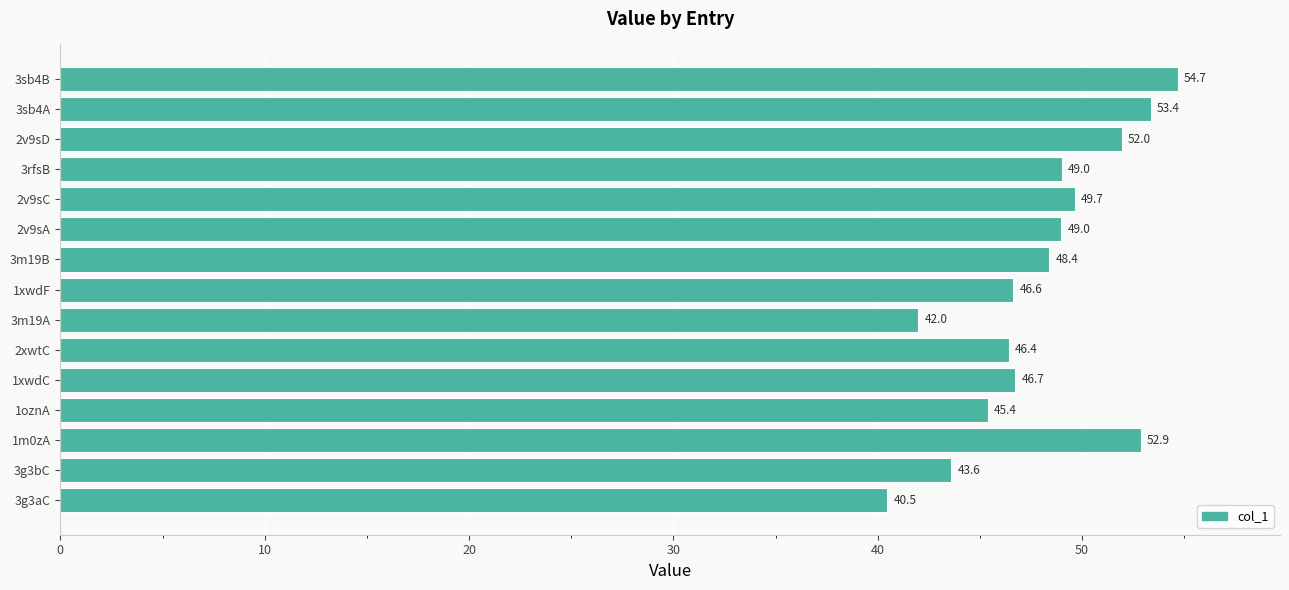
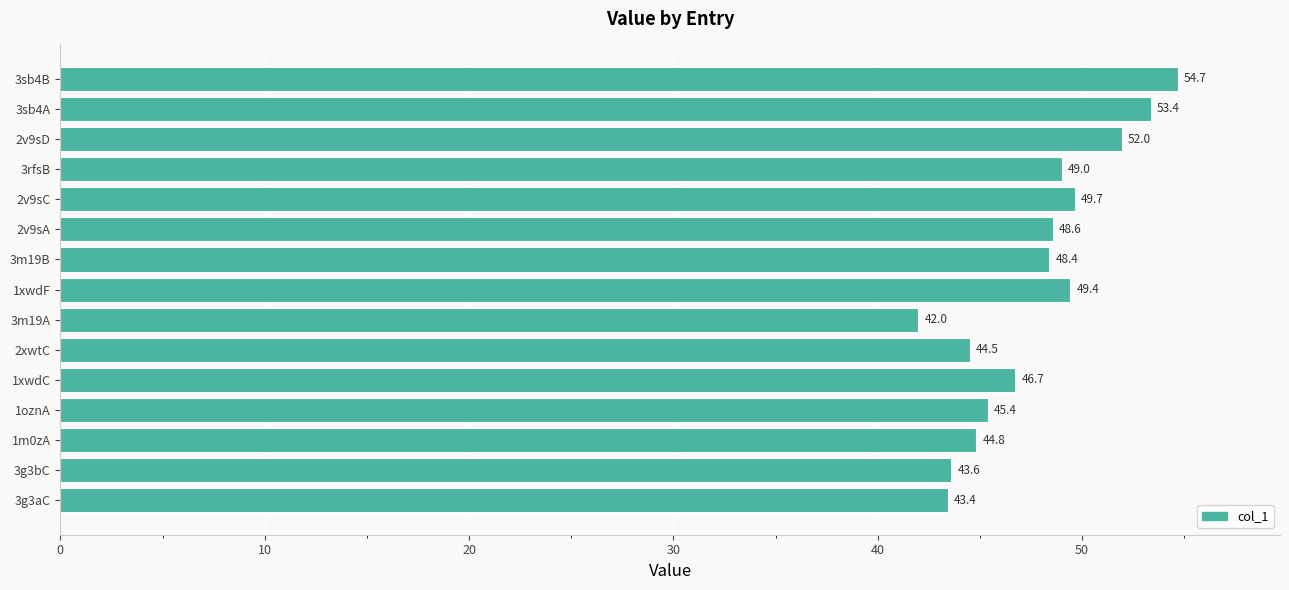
  {
    "3sb4B": 54.7,
    "3sb4A": 53.4,
    "2v9sD": 52.0,
    "3rfsB": 49.0,
    "2v9sC": 49.7,
-   "2v9sA": 49.0,
+   "2v9sA": 48.6,
    "3m19B": 48.4,
-   "1xwdF": 46.6,
+   "1xwdF": 49.4,
    "3m19A": 42.0,
-   "2xwtC": 46.4,
+   "2xwtC": 44.5,
    "1xwdC": 46.7,
    "1oznA": 45.4,
-   "1m0zA": 52.9,
+   "1m0zA": 44.8,
    "3g3bC": 43.6,
-   "3g3aC": 40.5
+   "3g3aC": 43.4
  }
